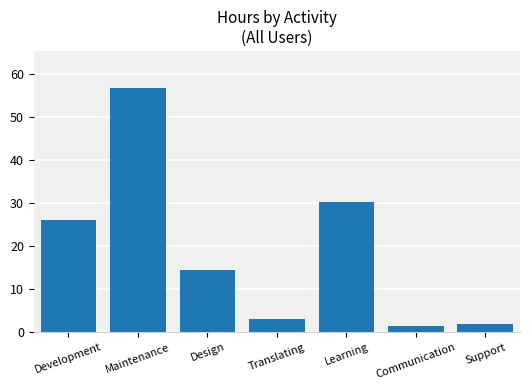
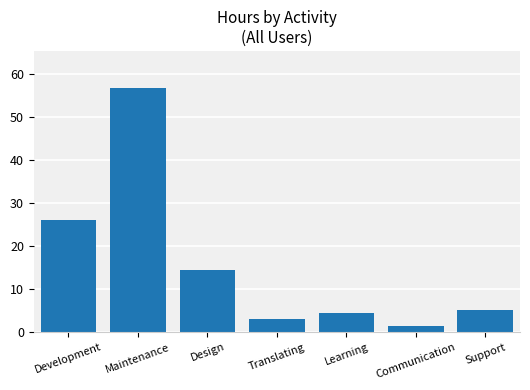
  {
    "Development": 26,
    "Maintenance": 57,
    "Design": 15,
    "Translating": 3,
-   "Learning": 30,
+   "Learning": 5,
    "Communication": 2,
-   "Support": 2
+   "Support": 5
  }
